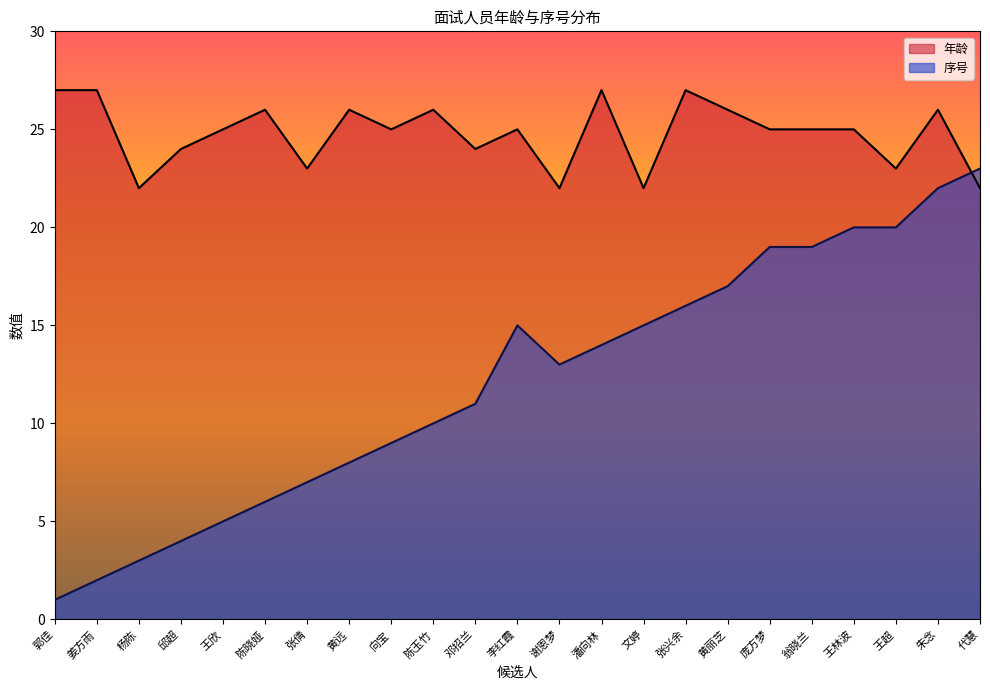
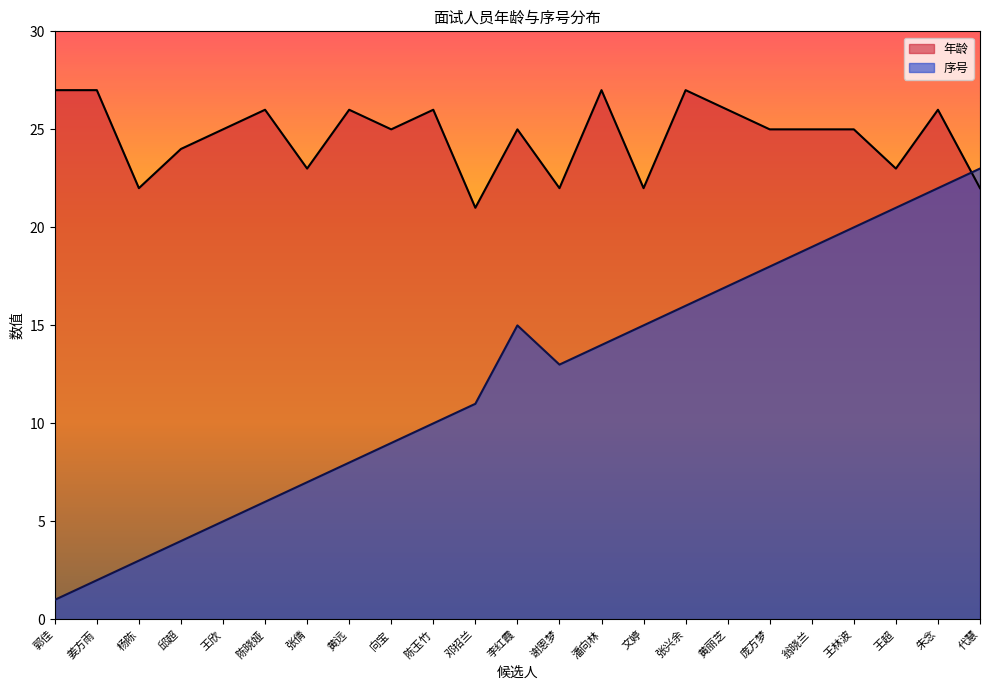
  {
    "年龄": {
      "郭佳": 27,
      "姜方雨": 27,
      "杨陈": 22,
      "邱超": 24,
      "王欣": 25,
      "陈晓娅": 26,
      "张倩": 23,
      "黄远": 26,
      "向宝": 25,
      "陈玉竹": 26,
-     "邓招兰": 24,
+     "邓招兰": 21,
      "李红霞": 25,
      "谢恩梦": 22,
      "潘向林": 27,
      "文婷": 22,
      "张兴余": 27,
      "黄丽芝": 26,
      "庞方梦": 25,
      "翁晓兰": 25,
      "王林波": 25,
      "王超": 23,
      "朱念": 26,
      "代慧": 22
    },
    "序号": {
      "郭佳": 1,
      "姜方雨": 2,
      "杨陈": 3,
      "邱超": 4,
      "王欣": 5,
      "陈晓娅": 6,
      "张倩": 7,
      "黄远": 8,
      "向宝": 9,
      "陈玉竹": 10,
      "邓招兰": 11,
      "李红霞": 15,
      "谢恩梦": 13,
      "潘向林": 14,
      "文婷": 15,
      "张兴余": 16,
      "黄丽芝": 17,
-     "庞方梦": 19,
+     "庞方梦": 18,
      "翁晓兰": 19,
      "王林波": 20,
-     "王超": 20,
+     "王超": 21,
      "朱念": 22,
      "代慧": 23
    }
  }
